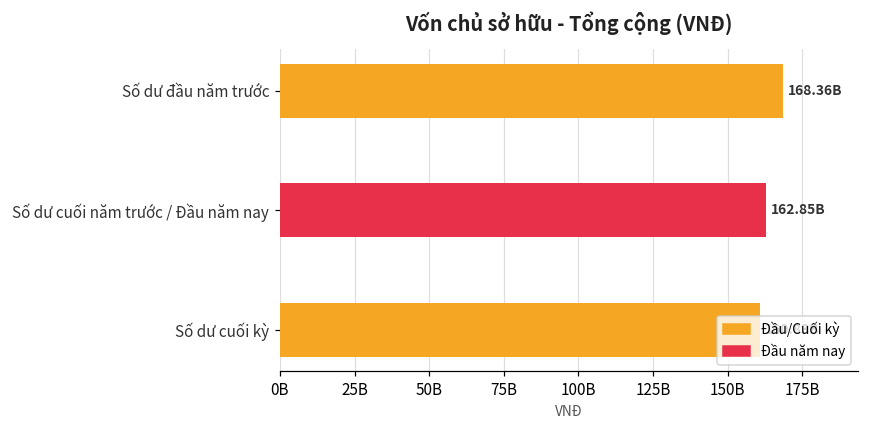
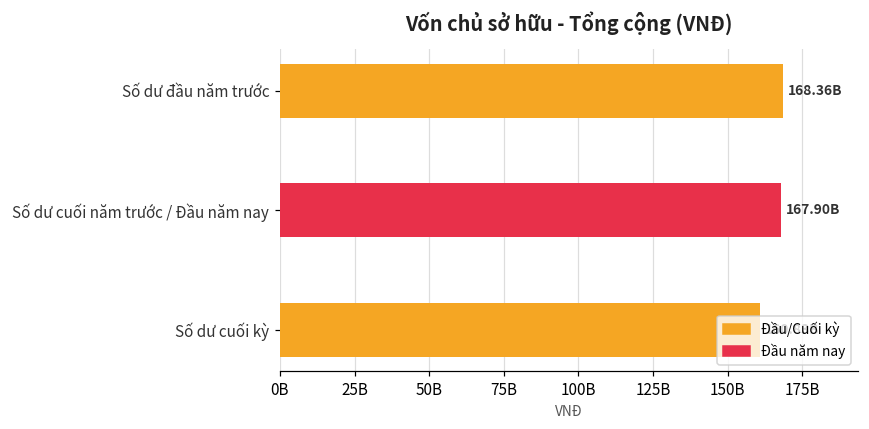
  {
    "Số dư đầu năm trước": "168.36B",
-   "Số dư cuối năm trước / Đầu năm nay": "162.85B"
+   "Số dư cuối năm trước / Đầu năm nay": "167.90B"
  }
